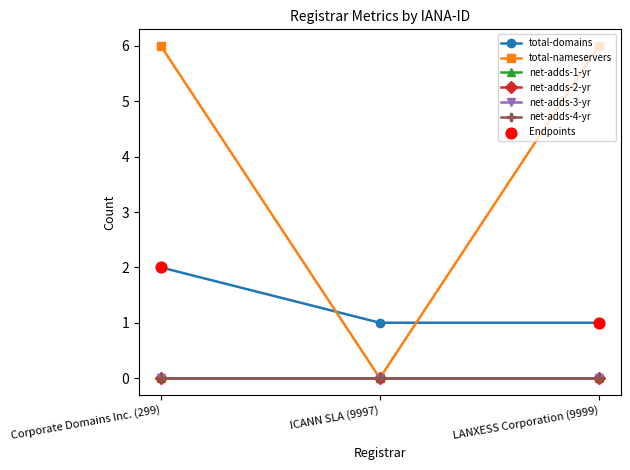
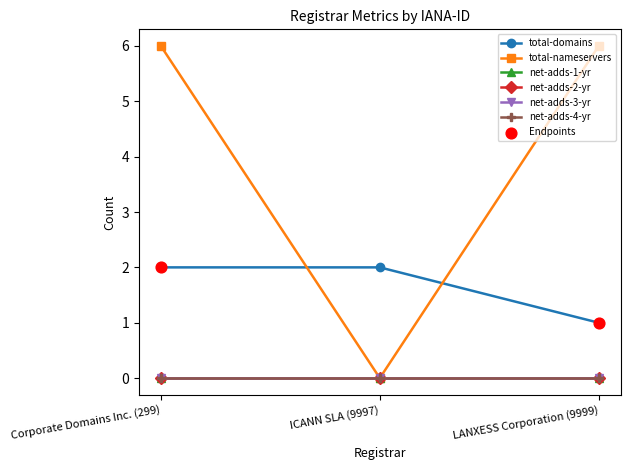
  {
    "total-domains": {
-     "ICANN SLA (9997)": 1
+     "ICANN SLA (9997)": 2
    },
    "total-nameservers": {
      "Corporate Domains Inc. (299)": 6
    },
    "net-adds-4-yr": {
      "Corporate Domains Inc. (299)": 0,
      "LANXESS Corporation (9999)": 0
    }
  }
